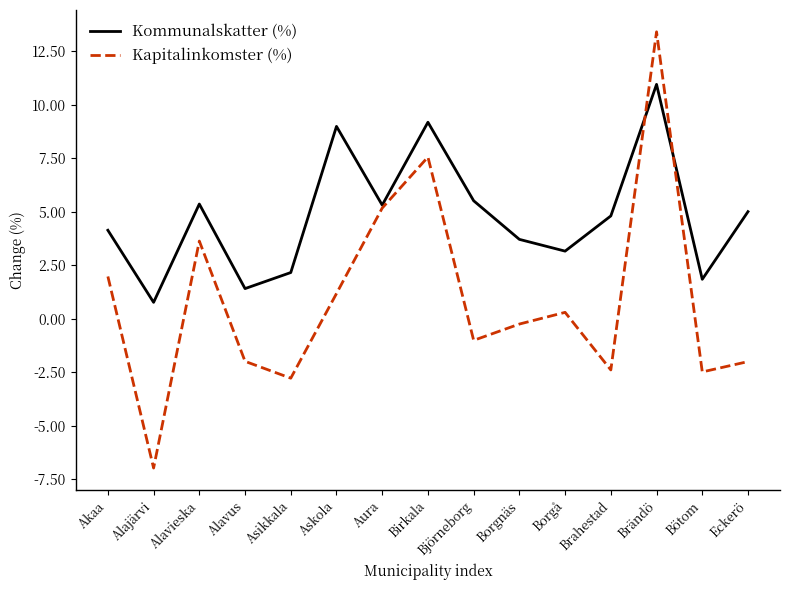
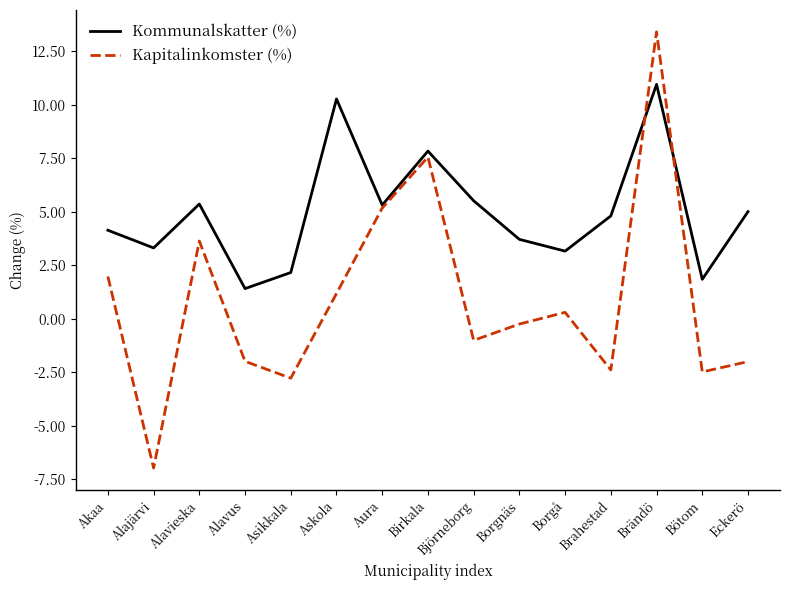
  {
    "Kommunalskatter (%)": {
      "Akaa": 4.1,
-     "Alajärvi": 0.8,
+     "Alajärvi": 3.3,
      "Alavieska": 5.4,
      "Alavus": 1.4,
      "Asikkala": 2.2,
-     "Askola": 9.0,
+     "Askola": 10.3,
      "Aura": 5.3,
-     "Birkala": 9.2,
+     "Birkala": 7.8,
      "Björneborg": 5.5,
      "Borgnäs": 3.7,
      "Borgå": 3.2,
      "Brahestad": 4.8,
      "Brändö": 11.0,
      "Bötom": 1.8,
      "Eckerö": 5.0
    },
    "Kapitalinkomster (%)": {
      "Akaa": 2.0,
      "Alajärvi": -7.0,
      "Alavieska": 3.6,
      "Alavus": -2.0,
      "Asikkala": -2.8,
      "Askola": 1.2,
      "Aura": 5.2,
      "Birkala": 7.6,
      "Björneborg": -1.0,
      "Borgnäs": -0.2,
      "Borgå": 0.3,
      "Brahestad": -2.4,
      "Brändö": 13.4,
      "Bötom": -2.5,
      "Eckerö": -2.0
    }
  }
